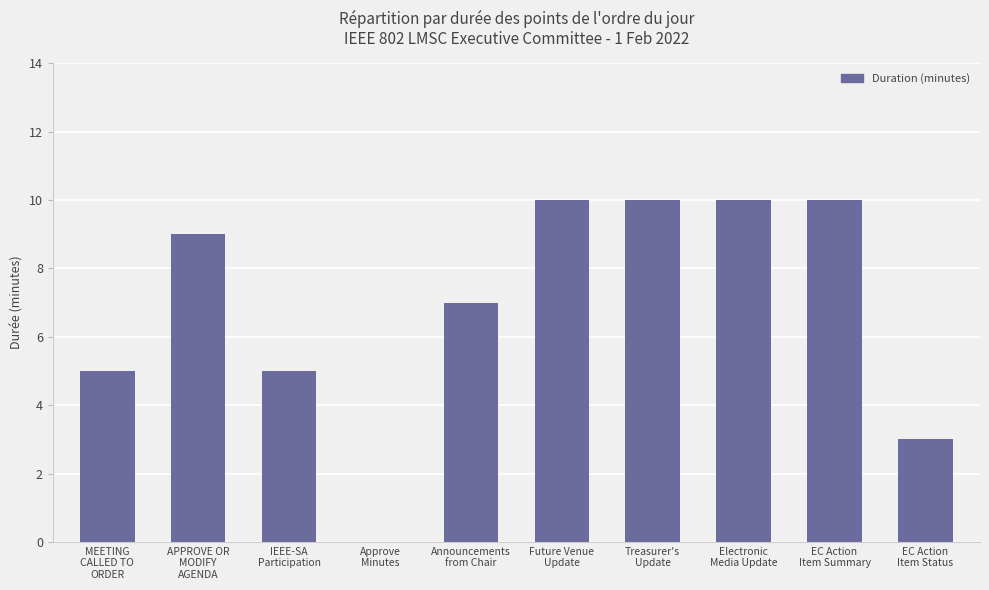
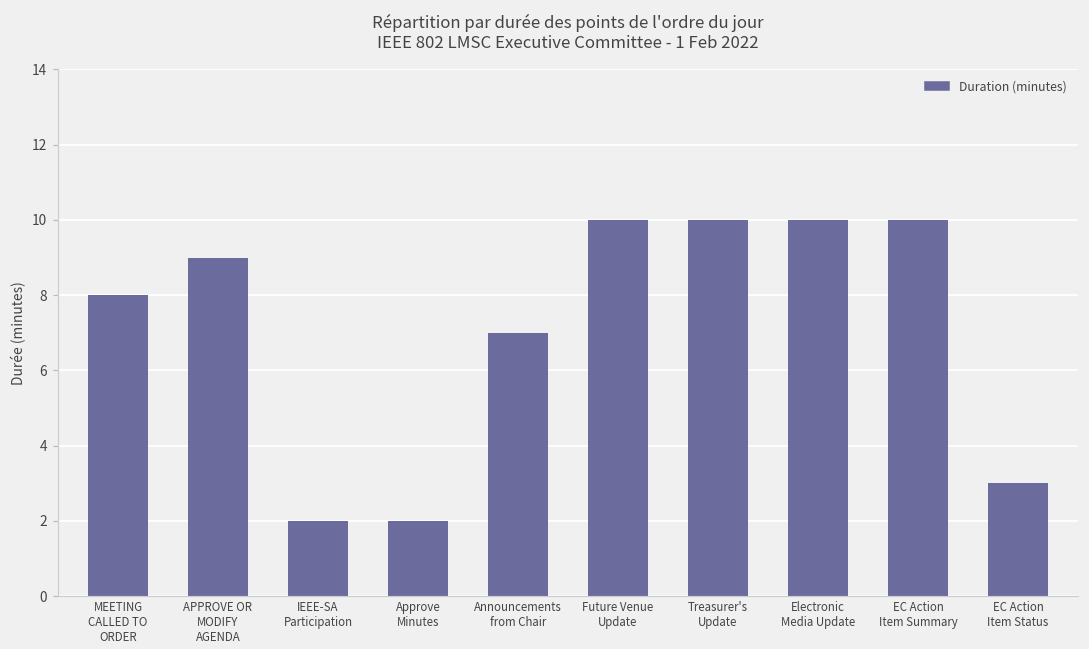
  {
-   "MEETING CALLED TO ORDER": 5,
+   "MEETING CALLED TO ORDER": 8,
    "APPROVE OR MODIFY AGENDA": 9,
-   "IEEE-SA Participation": 5,
-   "Approve Minutes": 0,
+   "IEEE-SA Participation": 2,
+   "Approve Minutes": 2,
    "Announcements from Chair": 7,
    "Future Venue Update": 10,
    "Treasurer's Update": 10,
    "Electronic Media Update": 10,
    "EC Action Item Summary": 10,
    "EC Action Item Status": 3
  }
